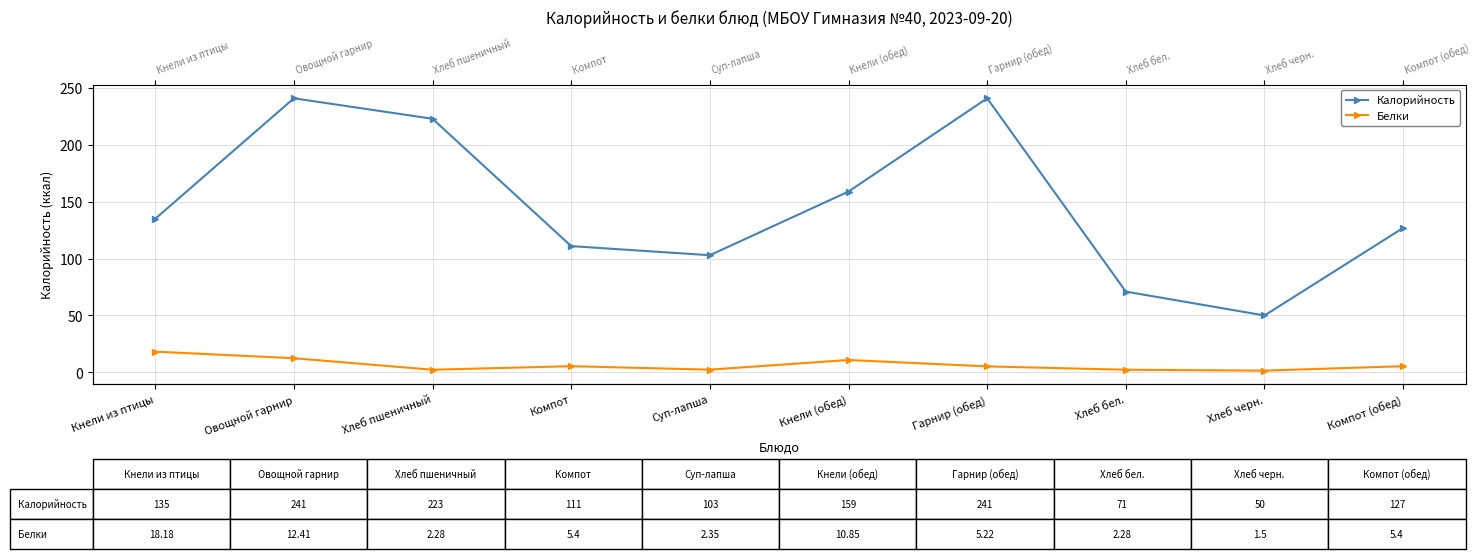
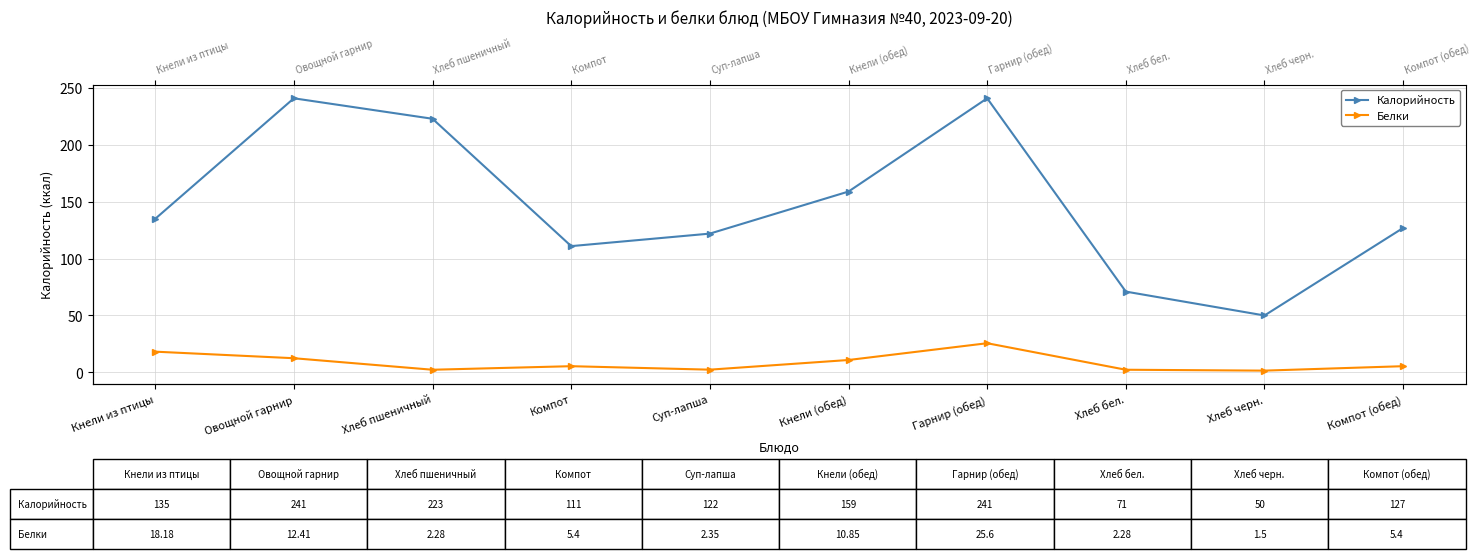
  {
    "Калорийность": {
-     "Суп-лапша": 103
+     "Суп-лапша": 122
    },
    "Белки": {
-     "Гарнир (обед)": 5.22
+     "Гарнир (обед)": 25.6
    }
  }
